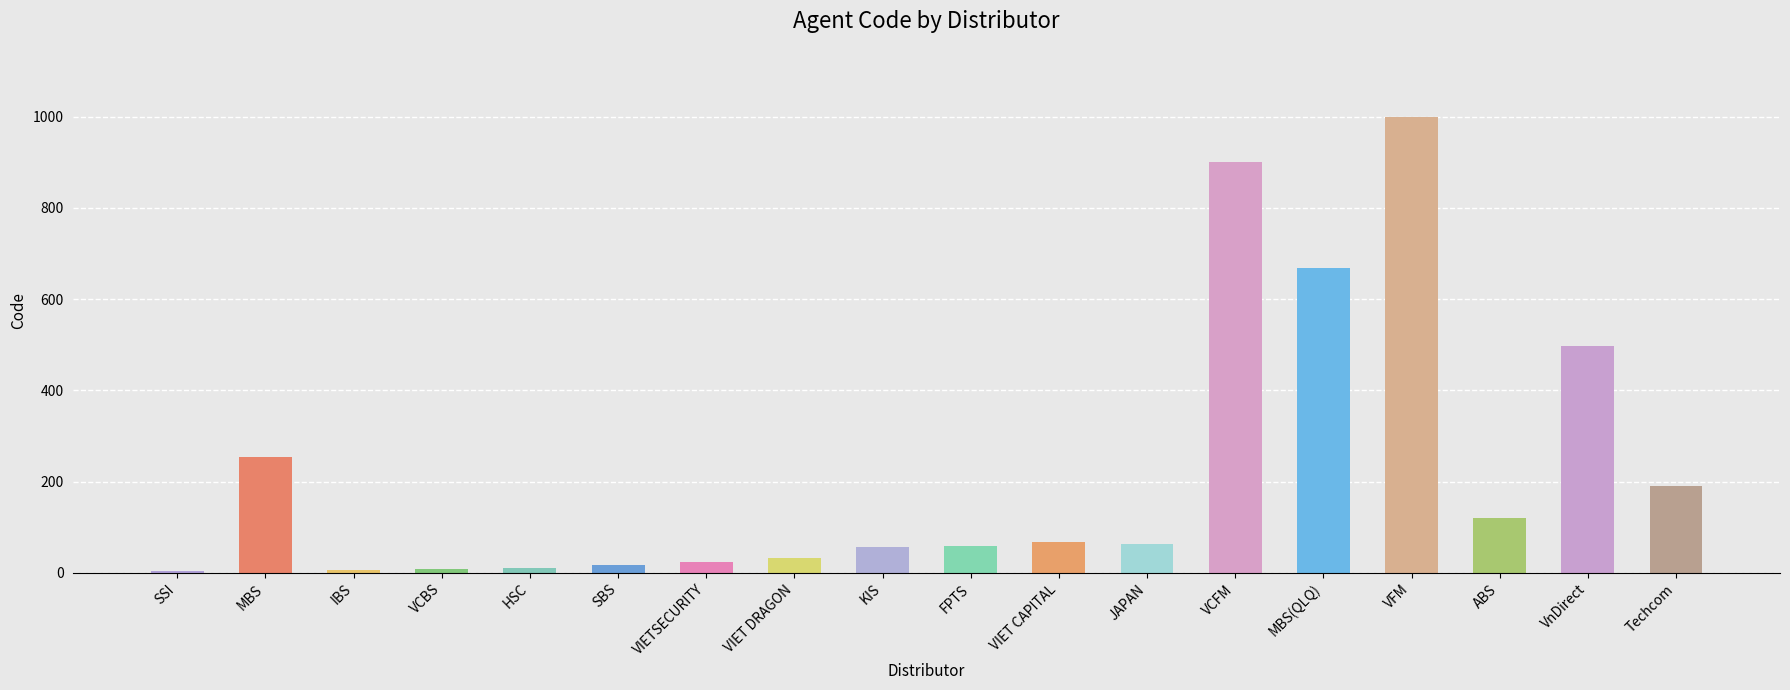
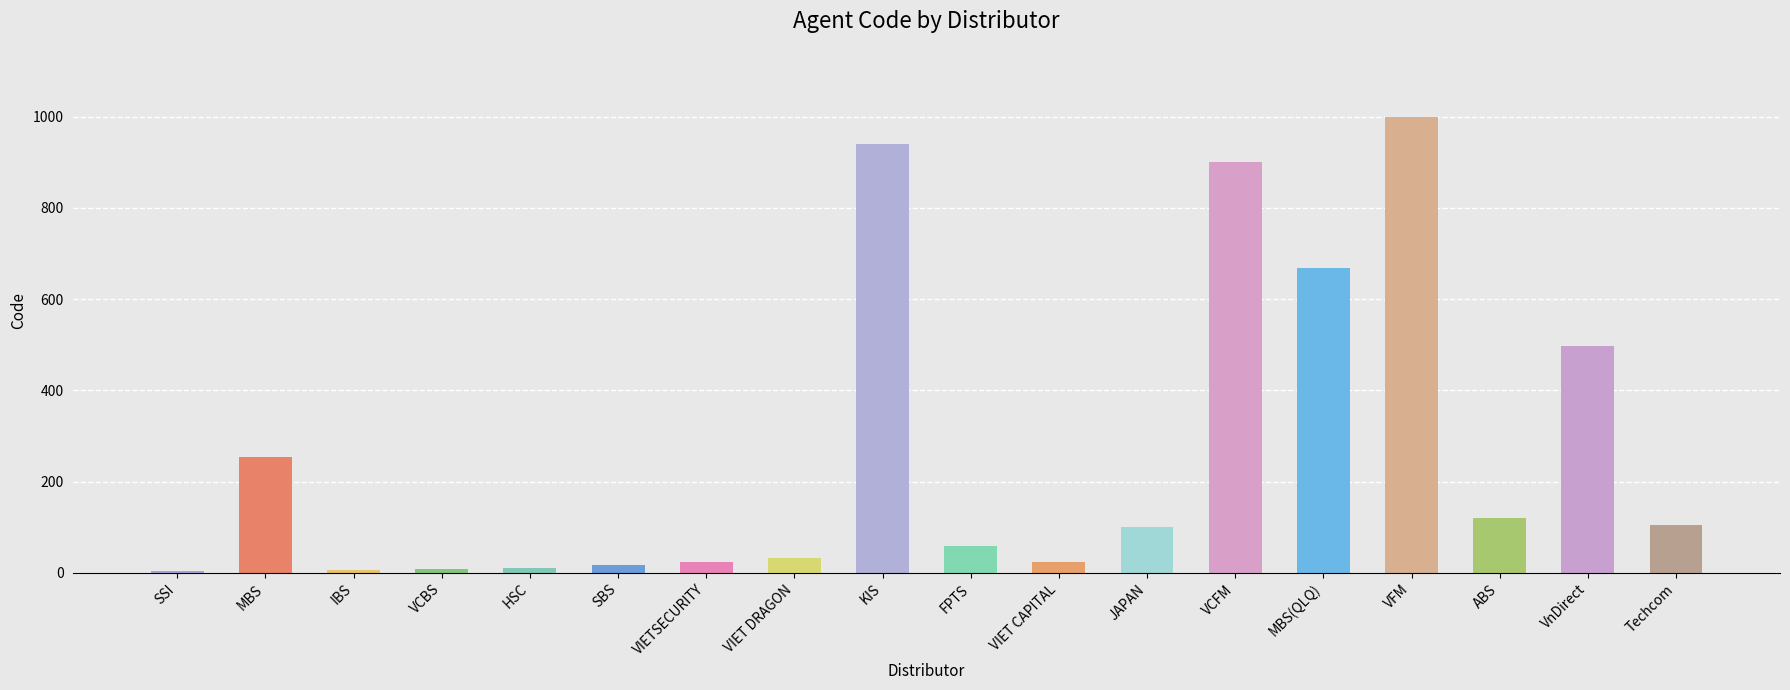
  {
    "MBS": 260,
    "IBS": 10,
    "VCBS": 10,
    "HSC": 10,
    "SBS": 20,
    "VIETSECURITY": 20,
    "VIET DRAGON": 30,
-   "KIS": 60,
+   "KIS": 940,
    "FPTS": 60,
-   "VIET CAPITAL": 70,
-   "JAPAN": 60,
+   "VIET CAPITAL": 20,
+   "JAPAN": 100,
    "VCFM": 900,
    "MBS(QLQ)": 670,
    "VFM": 1000,
    "ABS": 120,
    "VnDirect": 500,
-   "Techcom": 190
+   "Techcom": 110
  }
